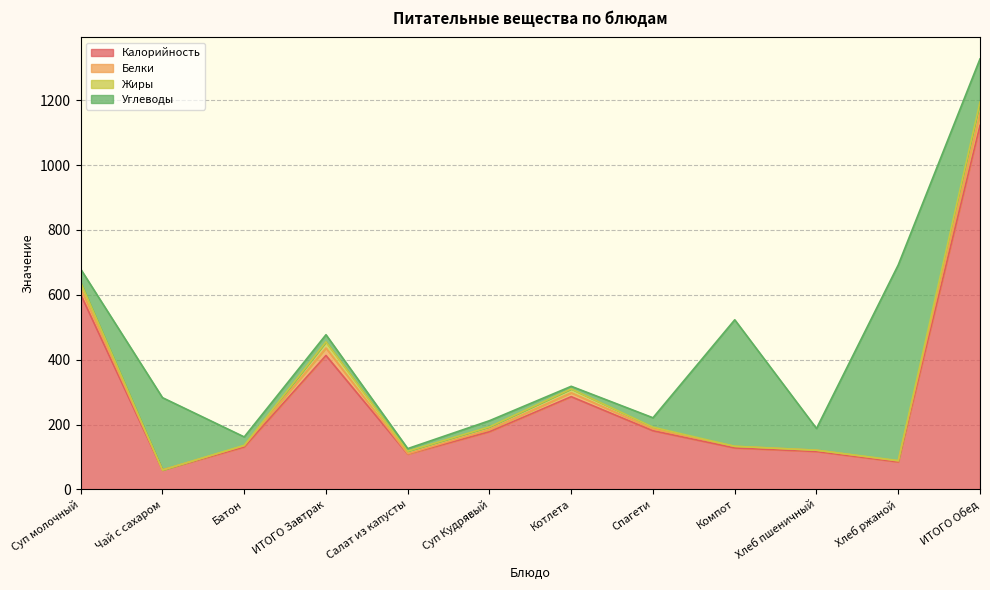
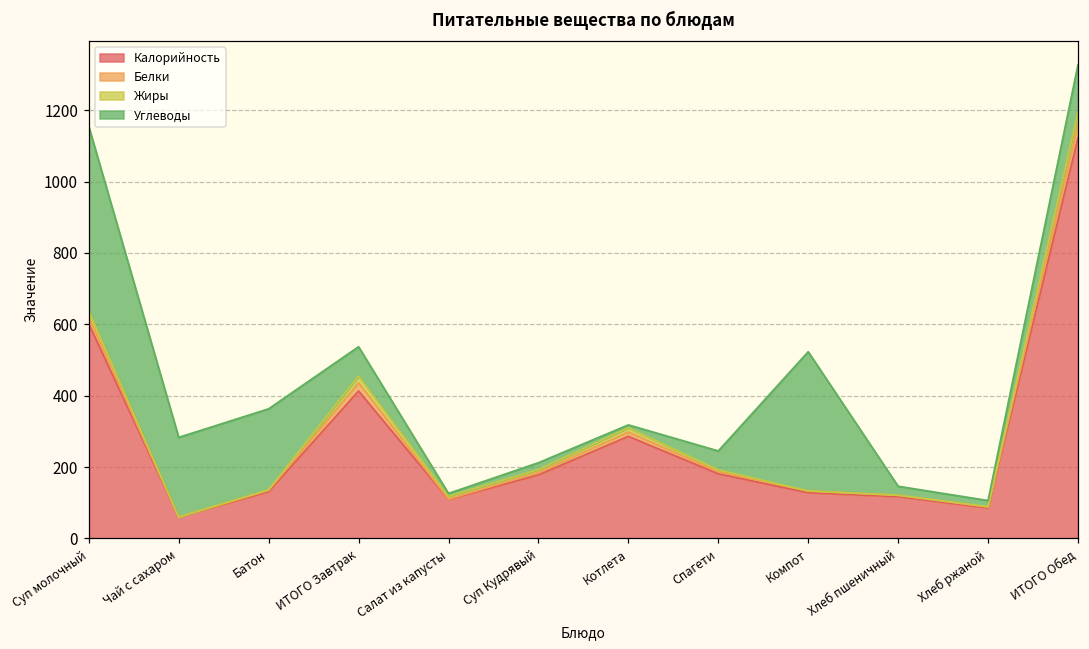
  {
    "Калорийность": {
      "Суп молочный": 600,
      "ИТОГО Завтрак": 410,
      "Котлета": 290,
      "ИТОГО Обед": 1120
    },
    "Углеводы": {
-     "Суп молочный": 40,
+     "Суп молочный": 520,
      "Чай с сахаром": 220,
-     "Батон": 30,
-     "ИТОГО Завтрак": 20,
+     "Батон": 230,
+     "ИТОГО Завтрак": 80,
      "Салат из капусты": 10,
      "Суп Кудрявый": 20,
      "Котлета": 10,
-     "Спагети": 30,
+     "Спагети": 50,
      "Компот": 390,
-     "Хлеб пшеничный": 70,
-     "Хлеб ржаной": 600,
+     "Хлеб пшеничный": 30,
+     "Хлеб ржаной": 20,
      "ИТОГО Обед": 130
    }
  }
